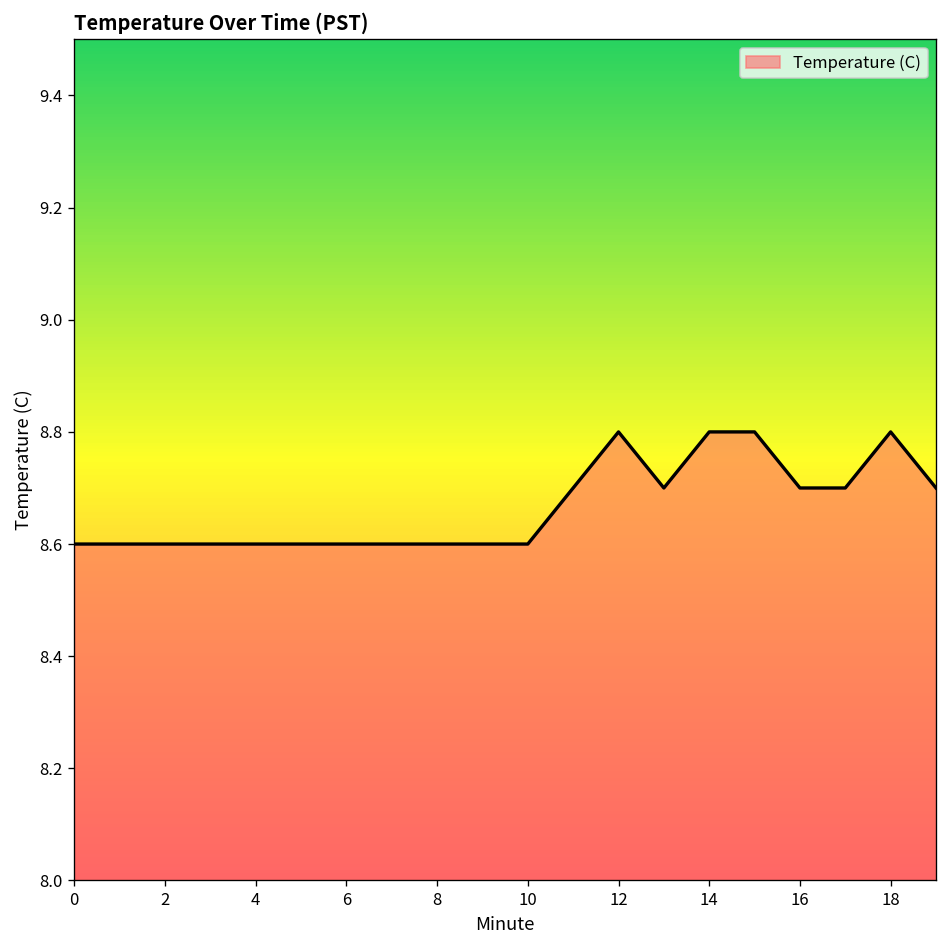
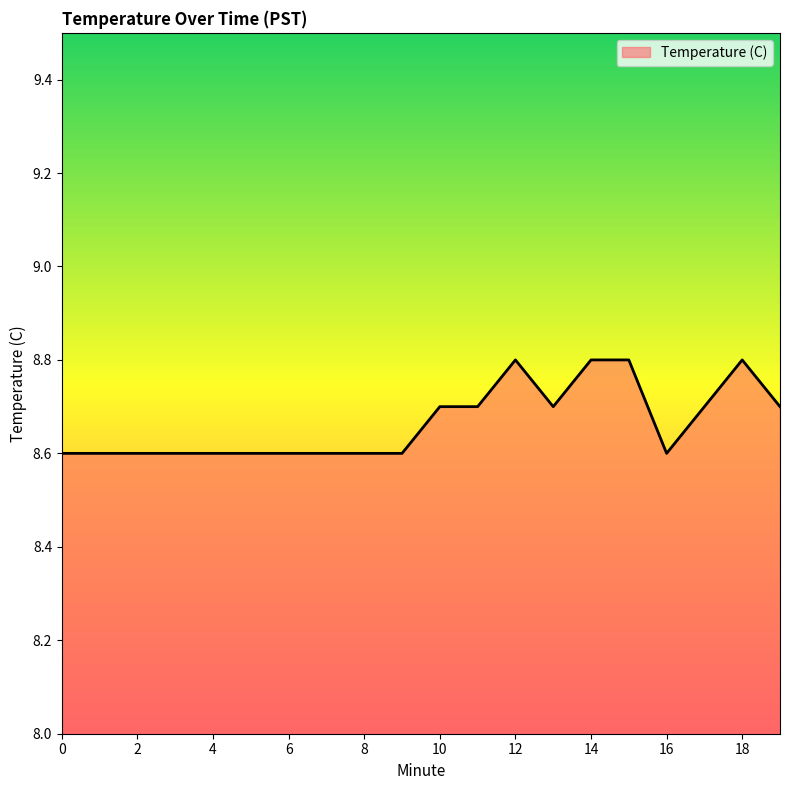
  {
    "0": 8.6,
    "2": 8.6,
    "4": 8.6,
    "6": 8.6,
    "8": 8.6,
-   "10": 8.6,
+   "10": 8.7,
    "12": 8.8,
    "14": 8.8,
-   "16": 8.7,
+   "16": 8.6,
    "18": 8.8
  }
